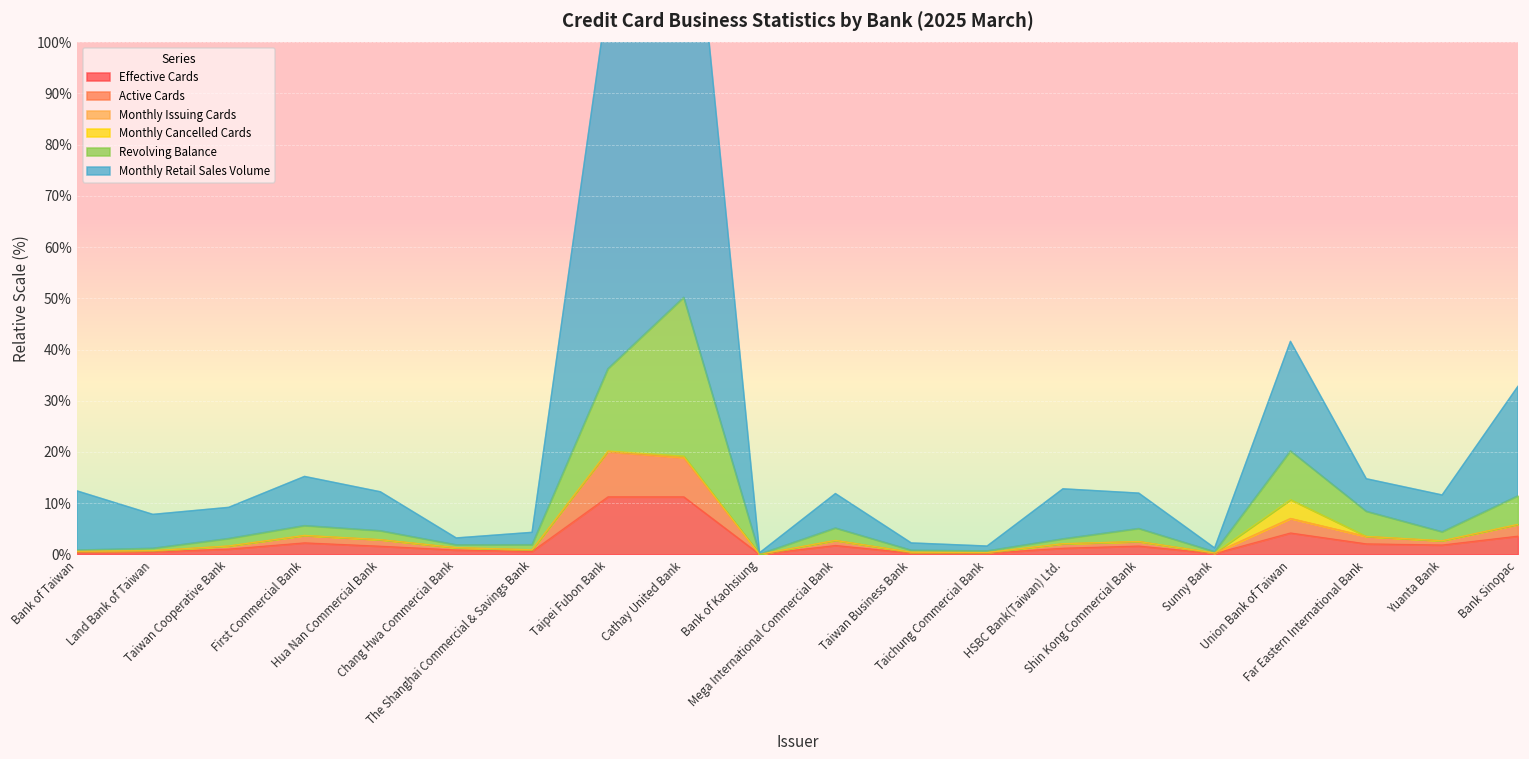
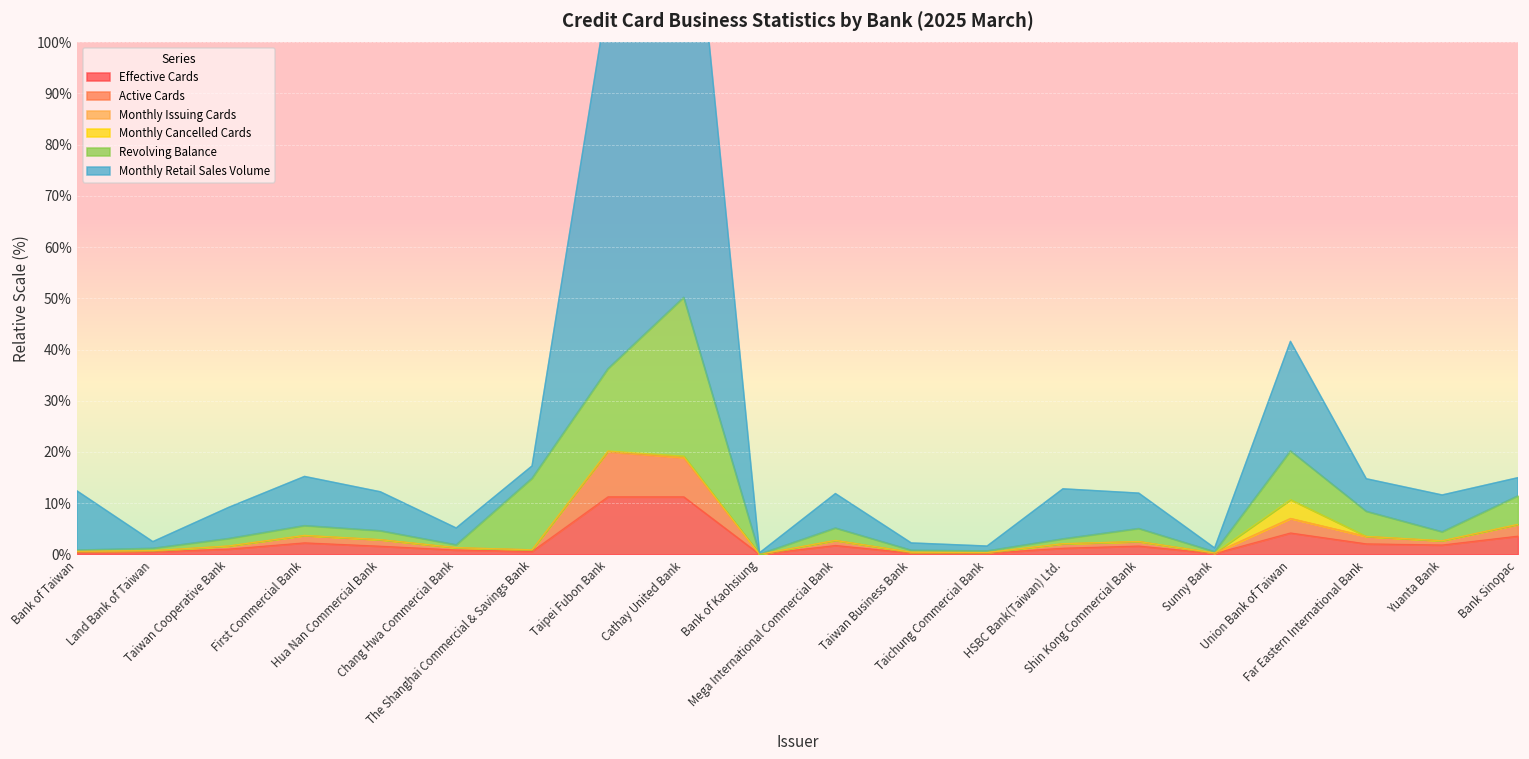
  {
    "Monthly Cancelled Cards": {
      "Union Bank of Taiwan": "4%"
    },
    "Revolving Balance": {
      "Taiwan Cooperative Bank": "1%",
      "First Commercial Bank": "2%",
      "Hua Nan Commercial Bank": "2%",
-     "The Shanghai Commercial & Savings Bank": "1%",
+     "The Shanghai Commercial & Savings Bank": "14%",
      "Taipei Fubon Bank": "16%",
      "Cathay United Bank": "31%",
      "Mega International Commercial Bank": "2%",
      "HSBC Bank(Taiwan) Ltd.": "1%",
      "Shin Kong Commercial Bank": "3%",
      "Union Bank of Taiwan": "10%",
      "Far Eastern International Bank": "5%",
      "Yuanta Bank": "2%",
      "Bank Sinopac": "6%"
    },
    "Monthly Retail Sales Volume": {
      "Bank of Taiwan": "12%",
-     "Land Bank of Taiwan": "7%",
+     "Land Bank of Taiwan": "1%",
      "Taiwan Cooperative Bank": "6%",
      "First Commercial Bank": "10%",
      "Hua Nan Commercial Bank": "8%",
-     "Chang Hwa Commercial Bank": "1%",
+     "Chang Hwa Commercial Bank": "3%",
      "The Shanghai Commercial & Savings Bank": "2%",
      "Mega International Commercial Bank": "7%",
      "Taiwan Business Bank": "1%",
      "Taichung Commercial Bank": "1%",
      "HSBC Bank(Taiwan) Ltd.": "10%",
      "Shin Kong Commercial Bank": "7%",
      "Sunny Bank": "1%",
      "Union Bank of Taiwan": "21%",
      "Far Eastern International Bank": "6%",
      "Yuanta Bank": "7%",
-     "Bank Sinopac": "21%"
+     "Bank Sinopac": "4%"
    }
  }
